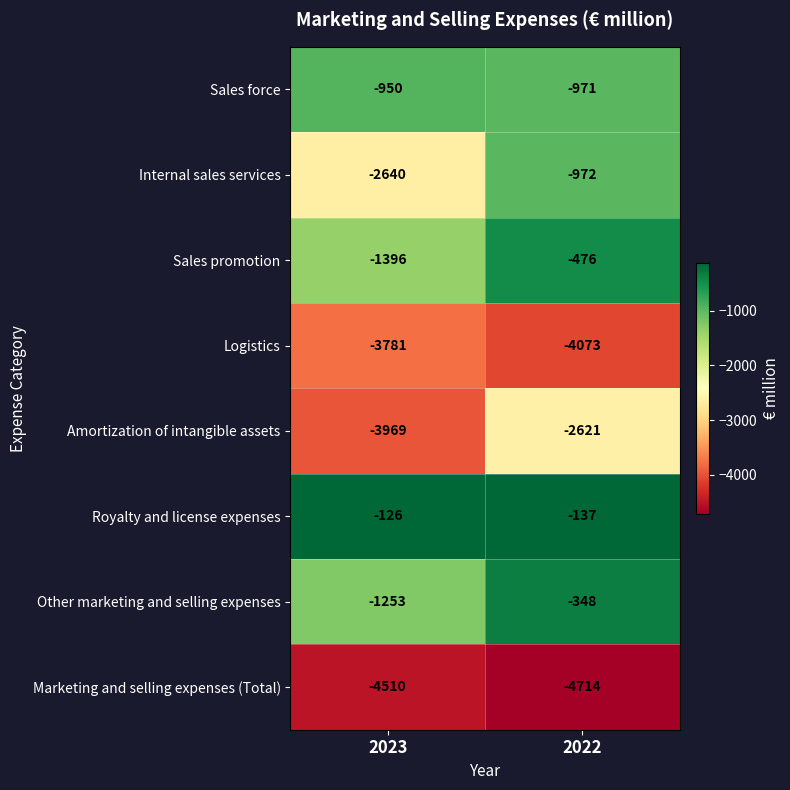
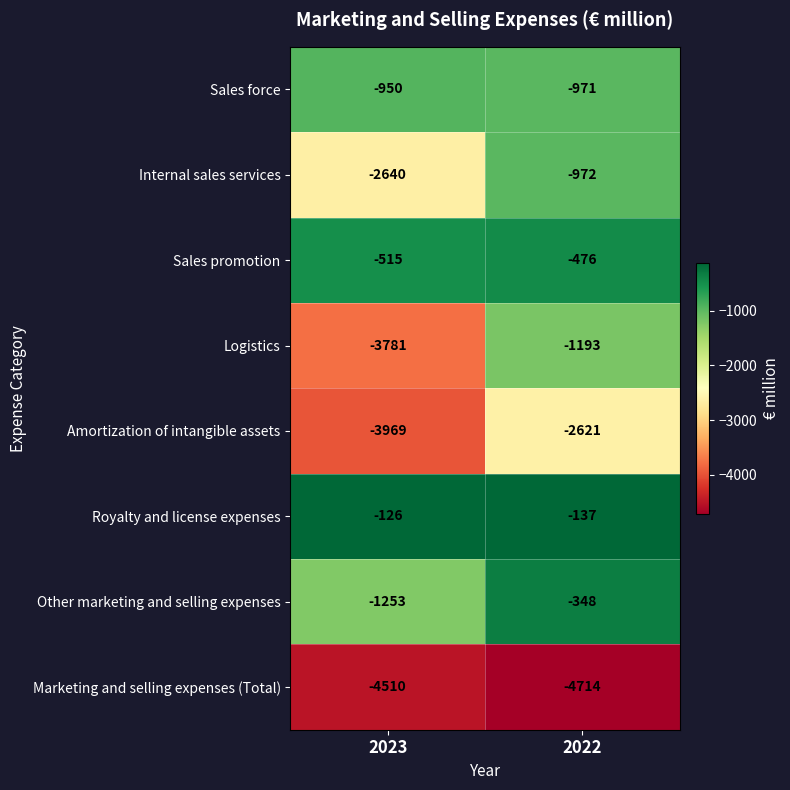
  {
    "Sales force": {
      "2023": -950,
      "2022": -971
    },
    "Internal sales services": {
      "2023": -2640,
      "2022": -972
    },
    "Sales promotion": {
-     "2023": -1396,
+     "2023": -515,
      "2022": -476
    },
    "Logistics": {
      "2023": -3781,
-     "2022": -4073
+     "2022": -1193
    },
    "Amortization of intangible assets": {
      "2023": -3969,
      "2022": -2621
    },
    "Royalty and license expenses": {
      "2023": -126,
      "2022": -137
    },
    "Other marketing and selling expenses": {
      "2023": -1253,
      "2022": -348
    },
    "Marketing and selling expenses (Total)": {
      "2023": -4510,
      "2022": -4714
    }
  }
